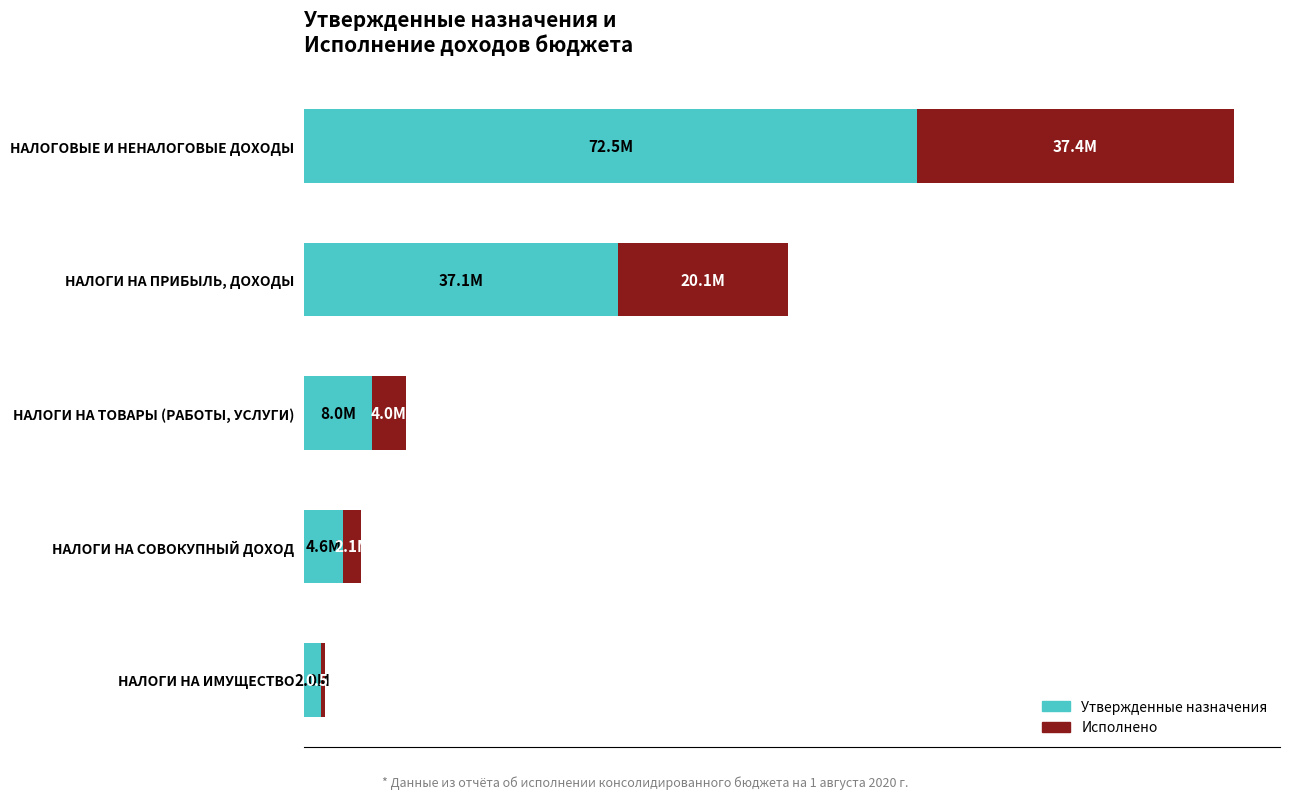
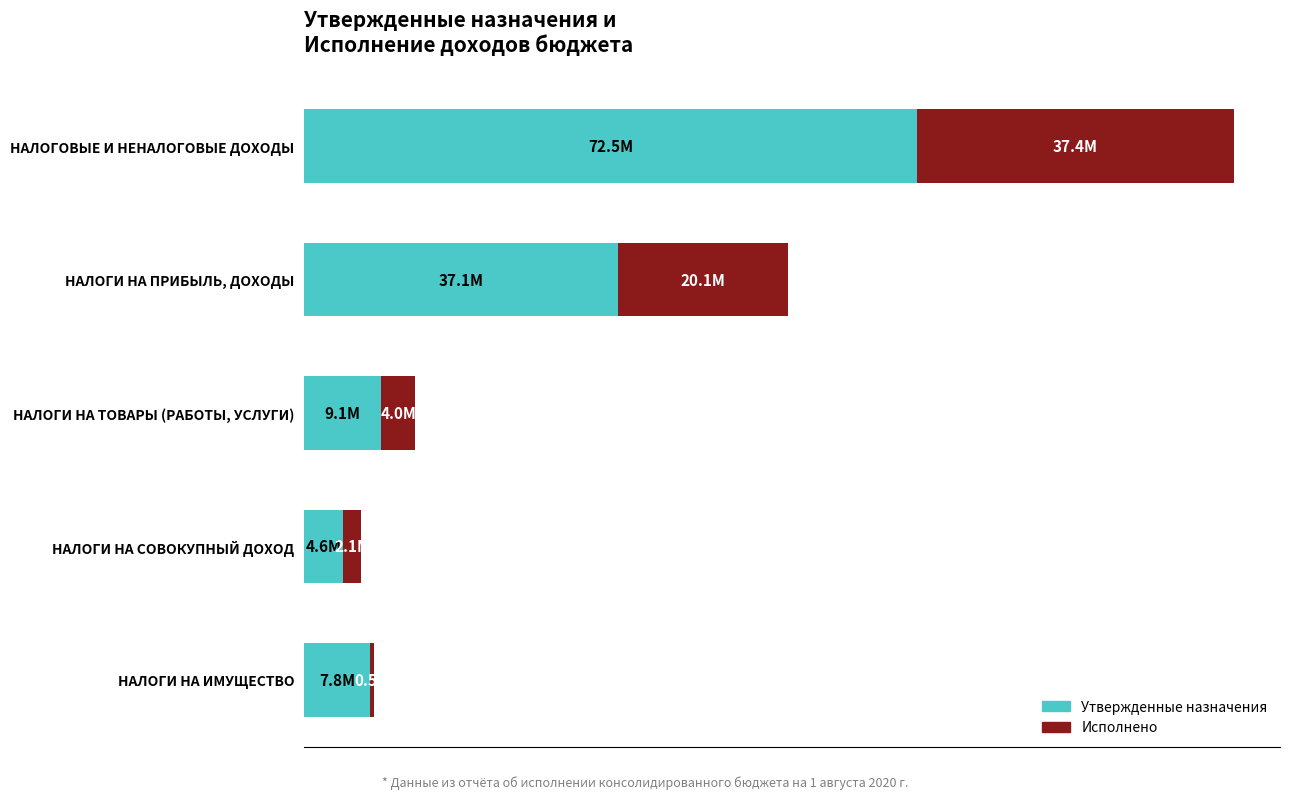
  {
    "Утвержденные назначения": {
      "НАЛОГОВЫЕ И НЕНАЛОГОВЫЕ ДОХОДЫ": "72.5M",
      "НАЛОГИ НА ПРИБЫЛЬ, ДОХОДЫ": "37.1M",
-     "НАЛОГИ НА ТОВАРЫ (РАБОТЫ, УСЛУГИ)": "8.0M",
-     "НАЛОГИ НА ИМУЩЕСТВО": "2.0M"
+     "НАЛОГИ НА ТОВАРЫ (РАБОТЫ, УСЛУГИ)": "9.1M",
+     "НАЛОГИ НА ИМУЩЕСТВО": "7.8M"
    },
    "Исполнено": {
      "НАЛОГОВЫЕ И НЕНАЛОГОВЫЕ ДОХОДЫ": "37.4M",
      "НАЛОГИ НА ПРИБЫЛЬ, ДОХОДЫ": "20.1M",
      "НАЛОГИ НА ТОВАРЫ (РАБОТЫ, УСЛУГИ)": "4.0M"
    }
  }
